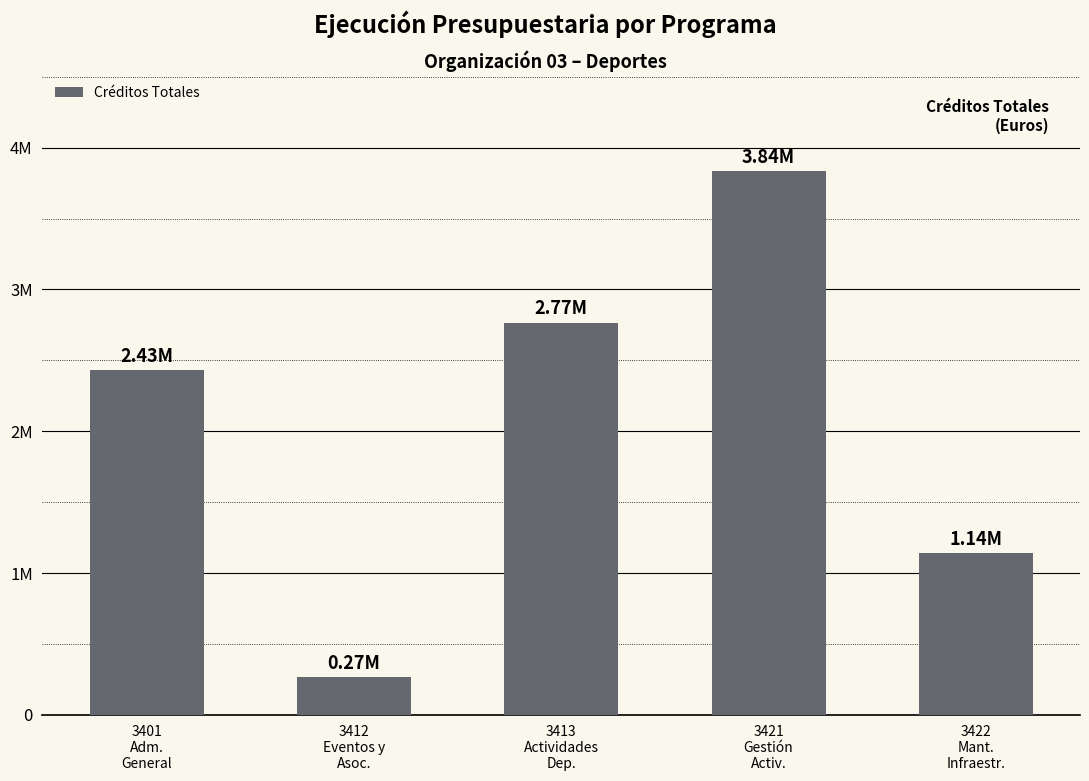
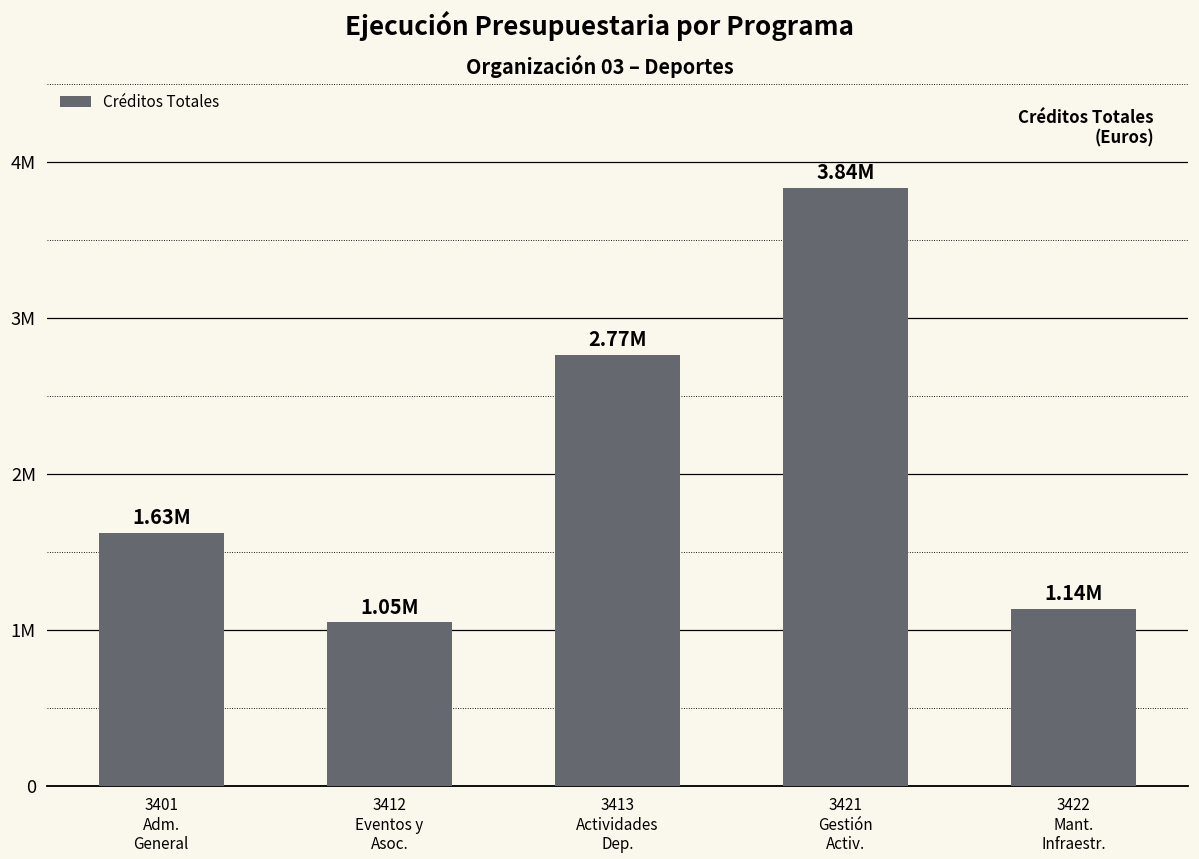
  {
-   "3401 Adm. General": "2.43M",
-   "3412 Eventos y Asoc.": "0.27M",
+   "3401 Adm. General": "1.63M",
+   "3412 Eventos y Asoc.": "1.05M",
    "3413 Actividades Dep.": "2.77M",
    "3421 Gestión Activ.": "3.84M",
    "3422 Mant. Infraestr.": "1.14M"
  }
